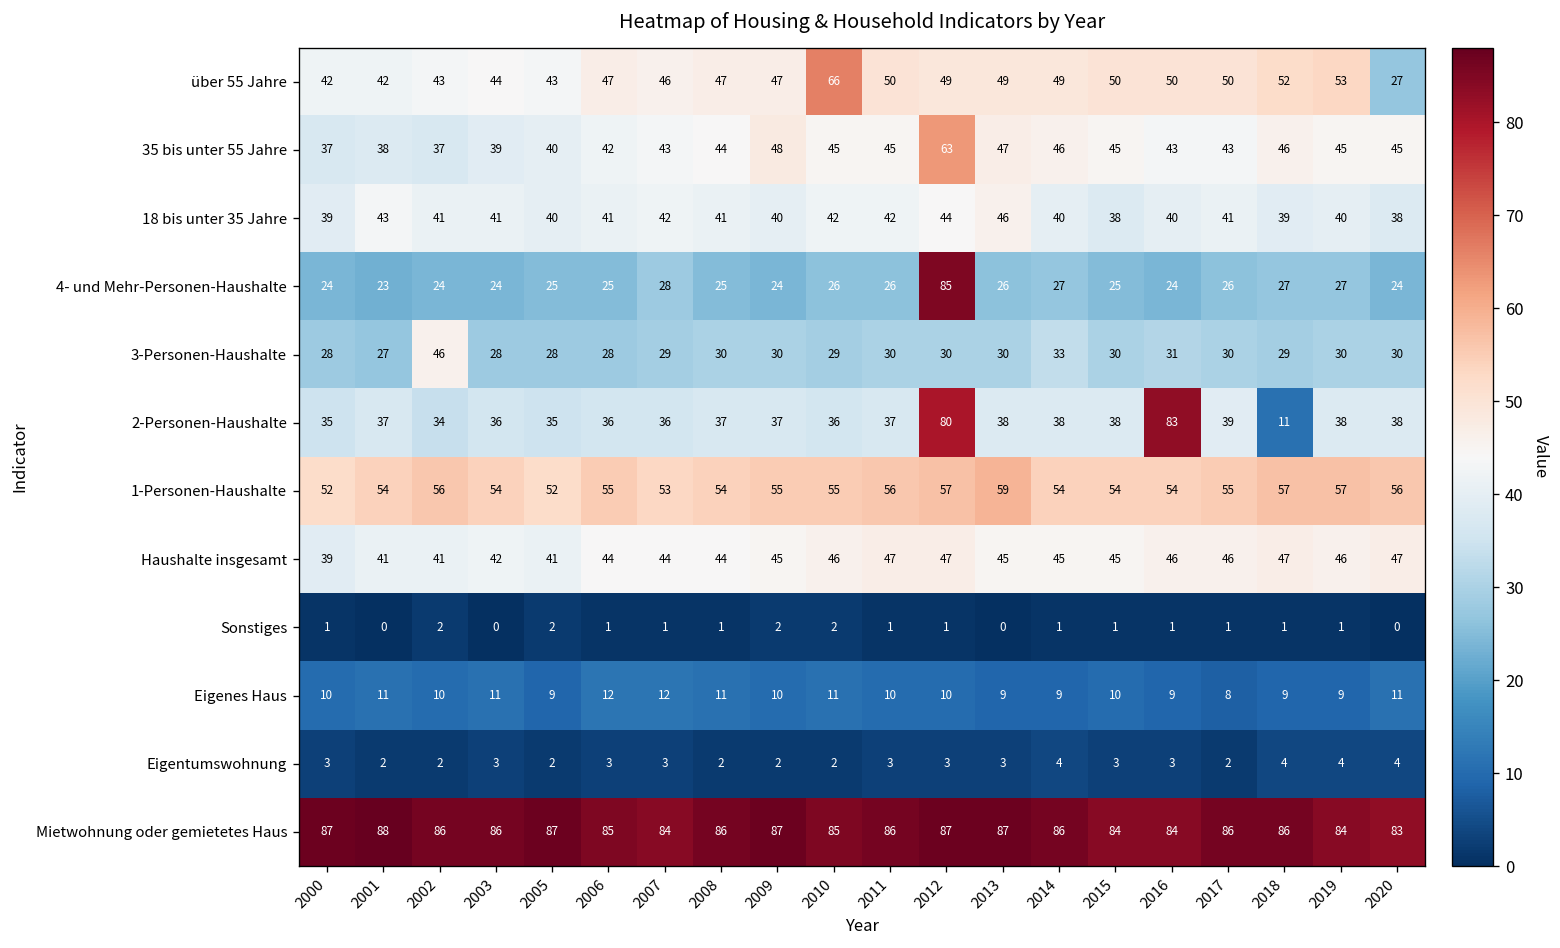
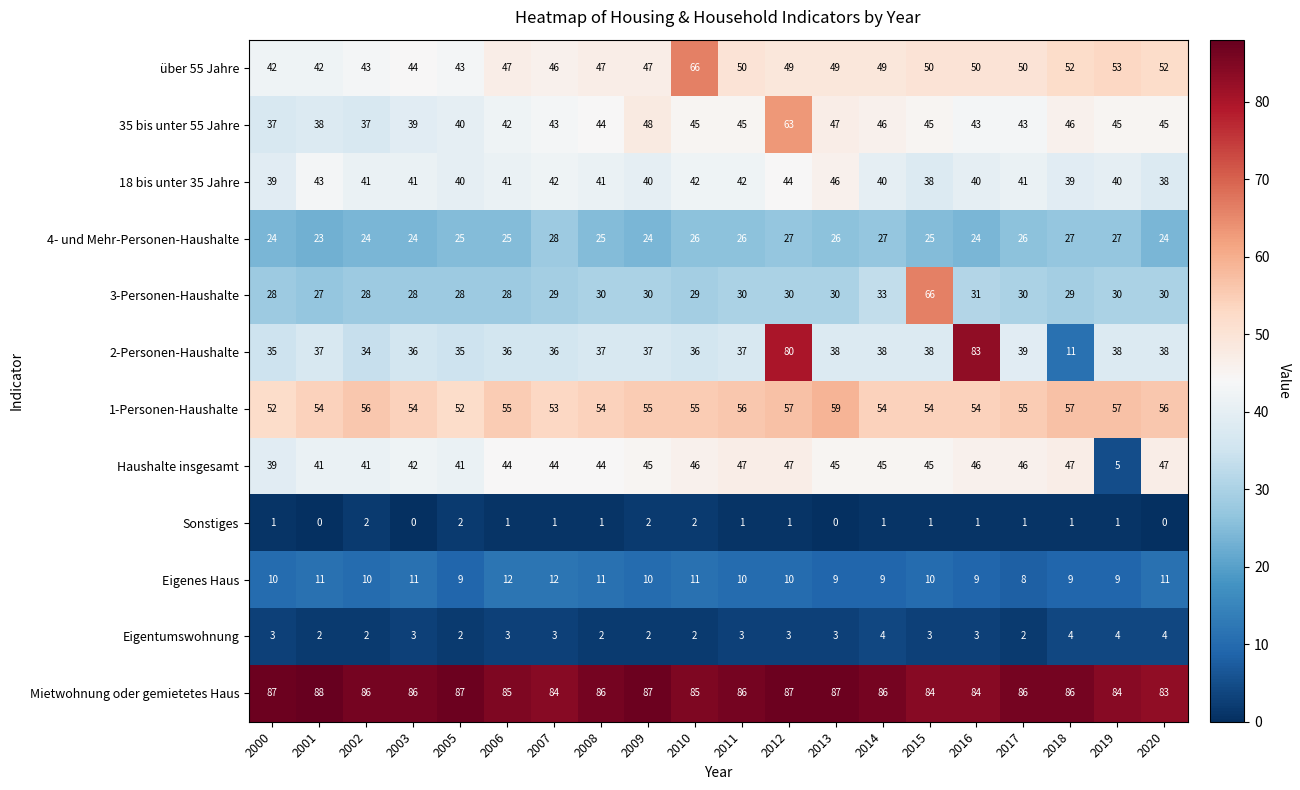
  {
    "über 55 Jahre": {
      "2000": 42,
      "2001": 42,
      "2002": 43,
      "2003": 44,
      "2005": 43,
      "2006": 47,
      "2007": 46,
      "2008": 47,
      "2009": 47,
      "2010": 66,
      "2011": 50,
      "2012": 49,
      "2013": 49,
      "2014": 49,
      "2015": 50,
      "2016": 50,
      "2017": 50,
      "2018": 52,
      "2019": 53,
-     "2020": 27
+     "2020": 52
    },
    "4- und Mehr-Personen-Haushalte": {
      "2000": 24,
      "2001": 23,
      "2002": 24,
      "2003": 24,
      "2005": 25,
      "2006": 25,
      "2007": 28,
      "2008": 25,
      "2009": 24,
      "2010": 26,
      "2011": 26,
-     "2012": 85,
+     "2012": 27,
      "2013": 26,
      "2014": 27,
      "2015": 25,
      "2016": 24,
      "2017": 26,
      "2018": 27,
      "2019": 27,
      "2020": 24
    },
    "3-Personen-Haushalte": {
      "2000": 28,
      "2001": 27,
-     "2002": 46,
+     "2002": 28,
      "2003": 28,
      "2005": 28,
      "2006": 28,
      "2007": 29,
      "2008": 30,
      "2009": 30,
      "2010": 29,
      "2011": 30,
      "2012": 30,
      "2013": 30,
      "2014": 33,
-     "2015": 30,
+     "2015": 66,
      "2016": 31,
      "2017": 30,
      "2018": 29,
      "2019": 30,
      "2020": 30
    },
    "Haushalte insgesamt": {
      "2000": 39,
      "2001": 41,
      "2002": 41,
      "2003": 42,
      "2005": 41,
      "2006": 44,
      "2007": 44,
      "2008": 44,
      "2009": 45,
      "2010": 46,
      "2011": 47,
      "2012": 47,
      "2013": 45,
      "2014": 45,
      "2015": 45,
      "2016": 46,
      "2017": 46,
      "2018": 47,
-     "2019": 46,
+     "2019": 5,
      "2020": 47
    }
  }
